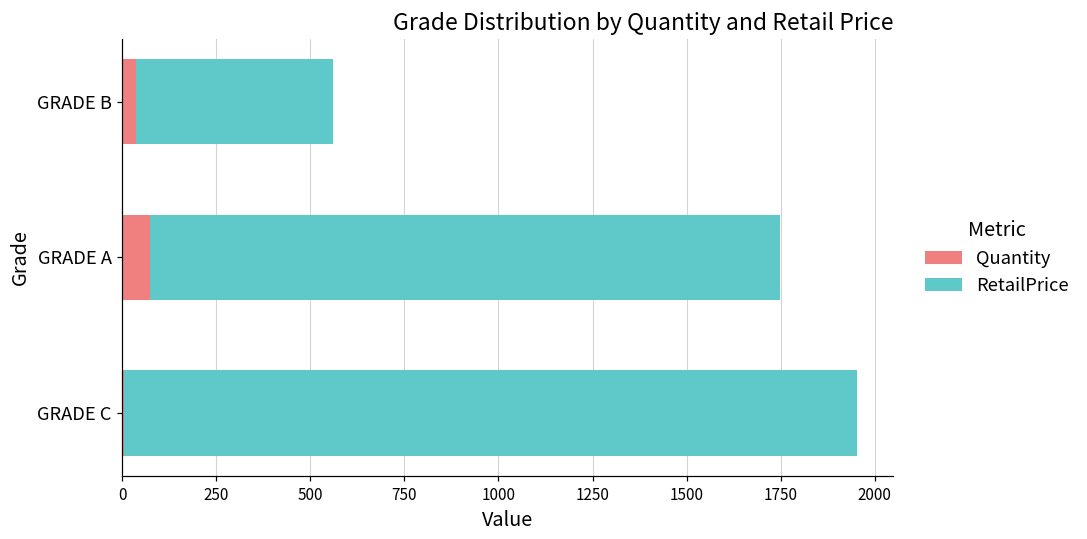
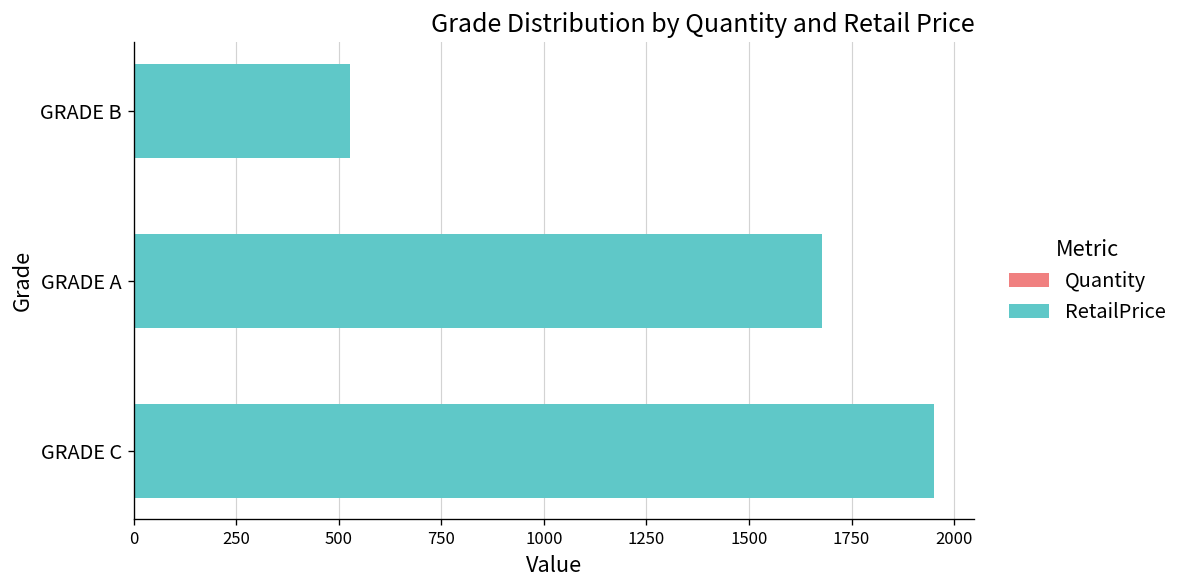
  {
    "Quantity": {
-     "GRADE B": 40,
-     "GRADE A": 70
+     "GRADE B": 0,
+     "GRADE A": 0
    },
    "RetailPrice": {
      "GRADE B": 530,
      "GRADE A": 1670,
      "GRADE C": 1950
    }
  }
